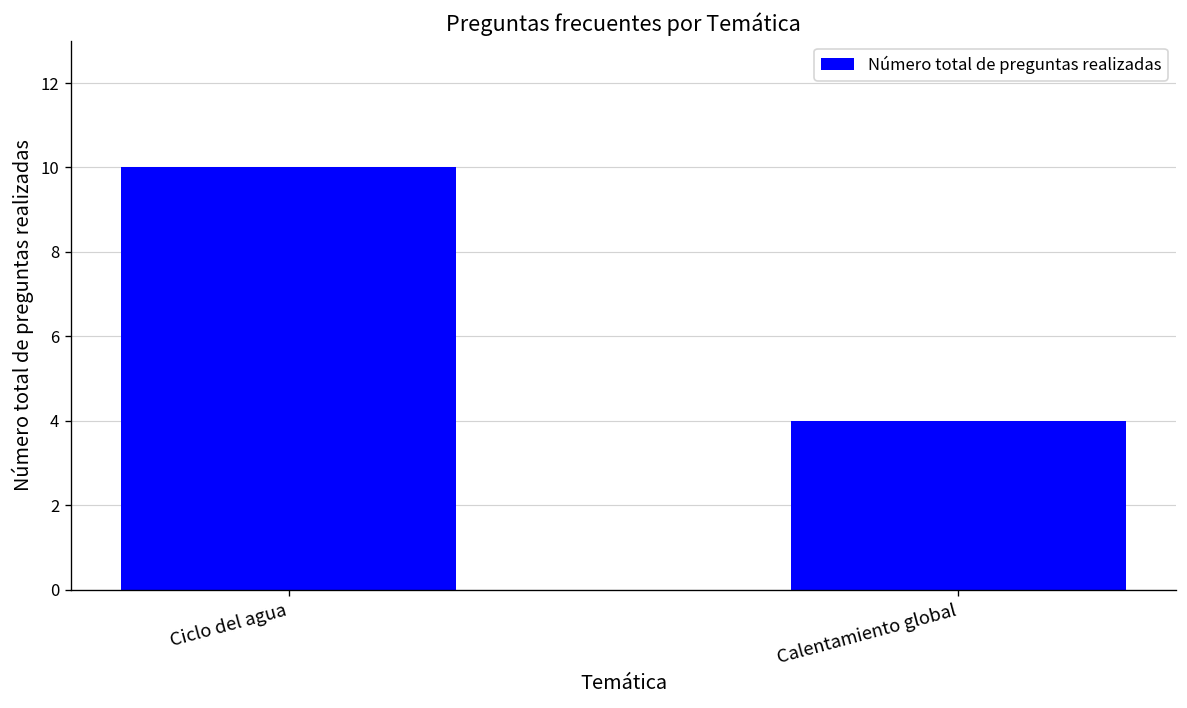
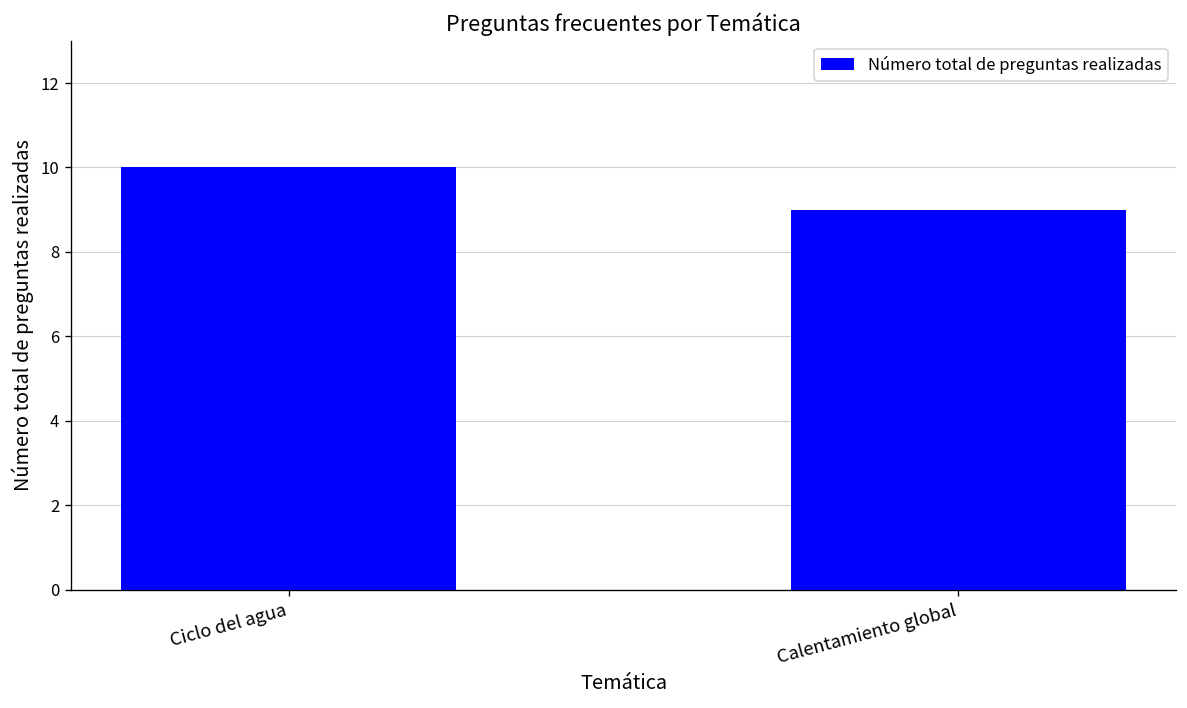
  {
    "Ciclo del agua": 10,
-   "Calentamiento global": 4
+   "Calentamiento global": 9
  }
